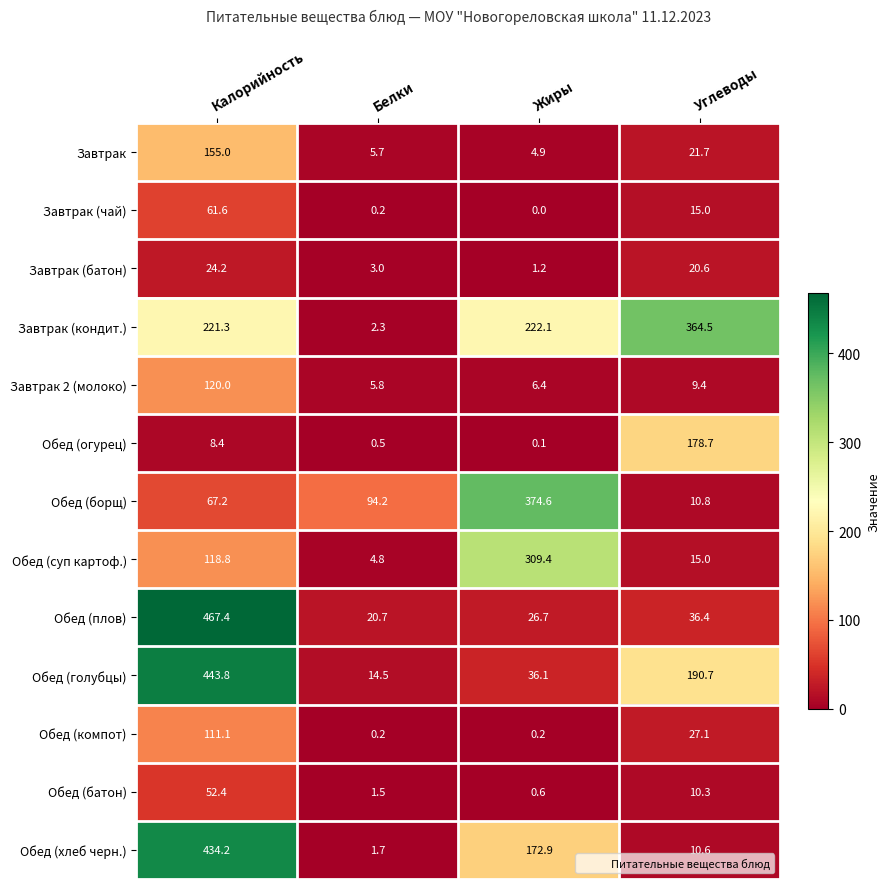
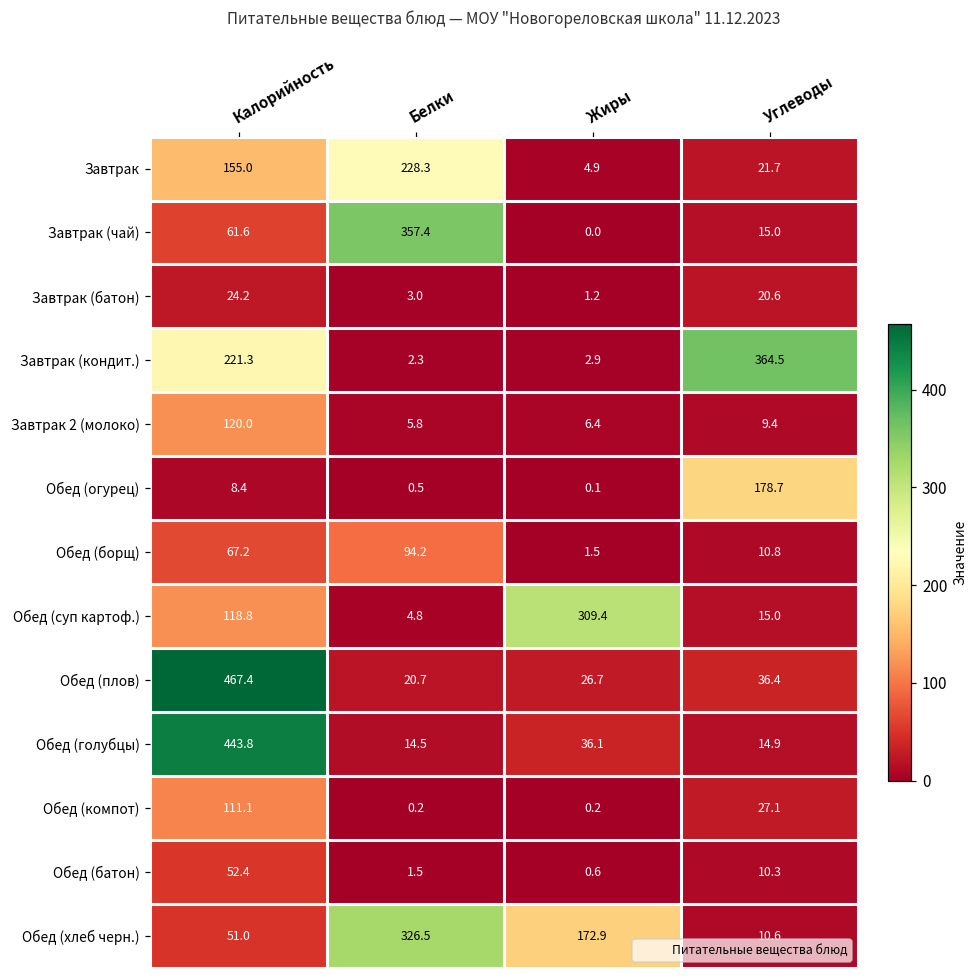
  {
    "Завтрак": {
      "Калорийность": 155.0,
-     "Белки": 5.7,
+     "Белки": 228.3,
      "Жиры": 4.9,
      "Углеводы": 21.7
    },
    "Завтрак (чай)": {
      "Калорийность": 61.6,
-     "Белки": 0.2,
+     "Белки": 357.4,
      "Жиры": 0.0,
      "Углеводы": 15.0
    },
    "Завтрак (батон)": {
      "Калорийность": 24.2,
      "Белки": 3.0,
      "Жиры": 1.2,
      "Углеводы": 20.6
    },
    "Завтрак (кондит.)": {
      "Калорийность": 221.3,
      "Белки": 2.3,
-     "Жиры": 222.1,
+     "Жиры": 2.9,
      "Углеводы": 364.5
    },
    "Завтрак 2 (молоко)": {
      "Калорийность": 120.0,
      "Белки": 5.8,
      "Жиры": 6.4,
      "Углеводы": 9.4
    },
    "Обед (огурец)": {
      "Калорийность": 8.4,
      "Белки": 0.5,
      "Жиры": 0.1,
      "Углеводы": 178.7
    },
    "Обед (борщ)": {
      "Калорийность": 67.2,
      "Белки": 94.2,
-     "Жиры": 374.6,
+     "Жиры": 1.5,
      "Углеводы": 10.8
    },
    "Обед (суп картоф.)": {
      "Калорийность": 118.8,
      "Белки": 4.8,
      "Жиры": 309.4,
      "Углеводы": 15.0
    },
    "Обед (плов)": {
      "Калорийность": 467.4,
      "Белки": 20.7,
      "Жиры": 26.7,
      "Углеводы": 36.4
    },
    "Обед (голубцы)": {
      "Калорийность": 443.8,
      "Белки": 14.5,
      "Жиры": 36.1,
-     "Углеводы": 190.7
+     "Углеводы": 14.9
    },
    "Обед (компот)": {
      "Калорийность": 111.1,
      "Белки": 0.2,
      "Жиры": 0.2,
      "Углеводы": 27.1
    },
    "Обед (батон)": {
      "Калорийность": 52.4,
      "Белки": 1.5,
      "Жиры": 0.6,
      "Углеводы": 10.3
    },
    "Обед (хлеб черн.)": {
-     "Калорийность": 434.2,
-     "Белки": 1.7,
+     "Калорийность": 51.0,
+     "Белки": 326.5,
      "Жиры": 172.9
    }
  }
